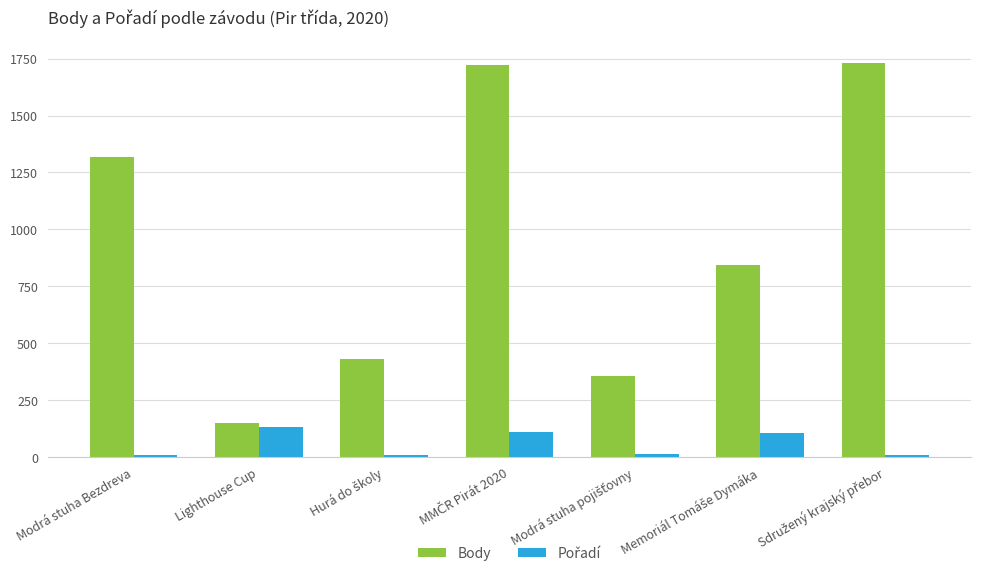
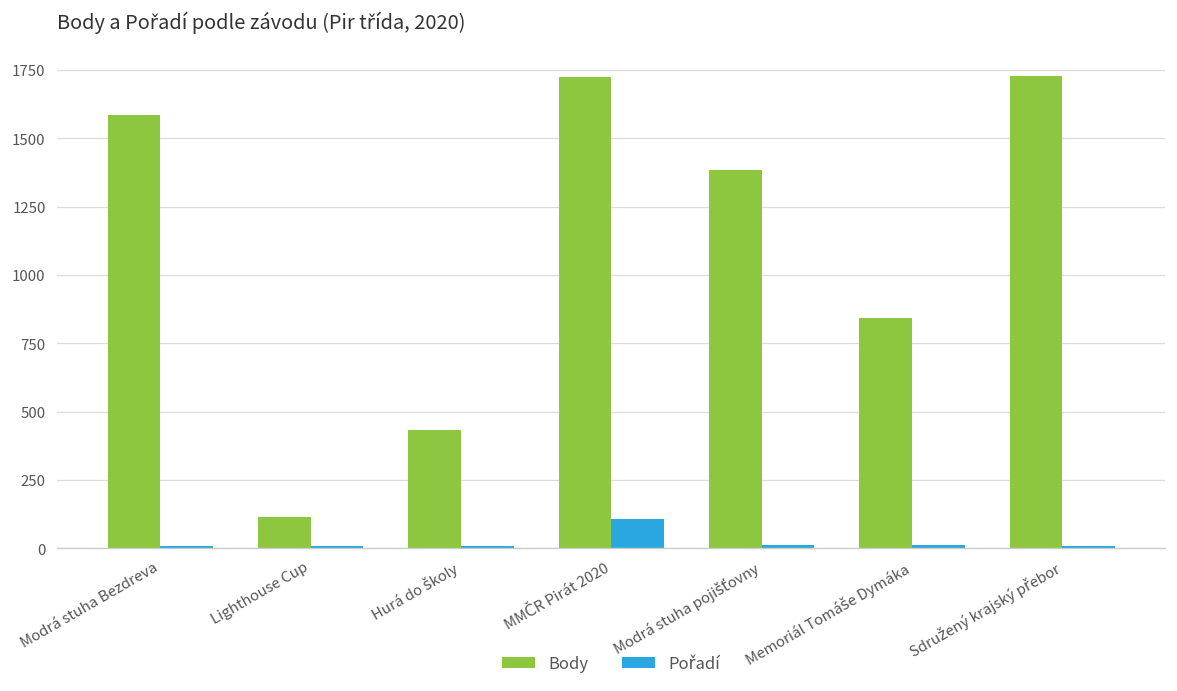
  {
    "Body": {
-     "Modrá stuha Bezdreva": 1320,
-     "Lighthouse Cup": 150,
+     "Modrá stuha Bezdreva": 1590,
+     "Lighthouse Cup": 110,
      "Hurá do školy": 430,
      "MMČR Pirát 2020": 1720,
-     "Modrá stuha pojišťovny": 360,
+     "Modrá stuha pojišťovny": 1390,
      "Memoriál Tomáše Dymáka": 840,
      "Sdružený krajský přebor": 1730
    },
    "Pořadí": {
-     "Lighthouse Cup": 130,
+     "Lighthouse Cup": 10,
      "MMČR Pirát 2020": 110,
      "Modrá stuha pojišťovny": 10,
-     "Memoriál Tomáše Dymáka": 100
+     "Memoriál Tomáše Dymáka": 10
    }
  }
